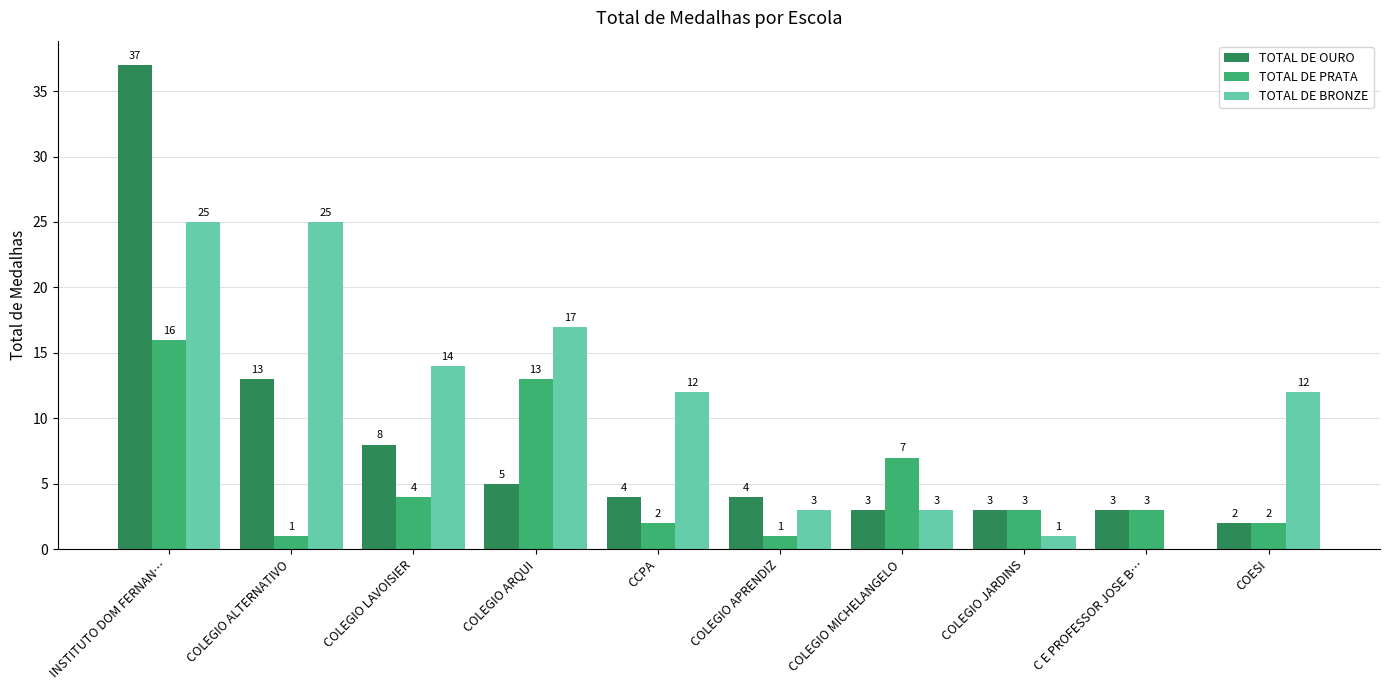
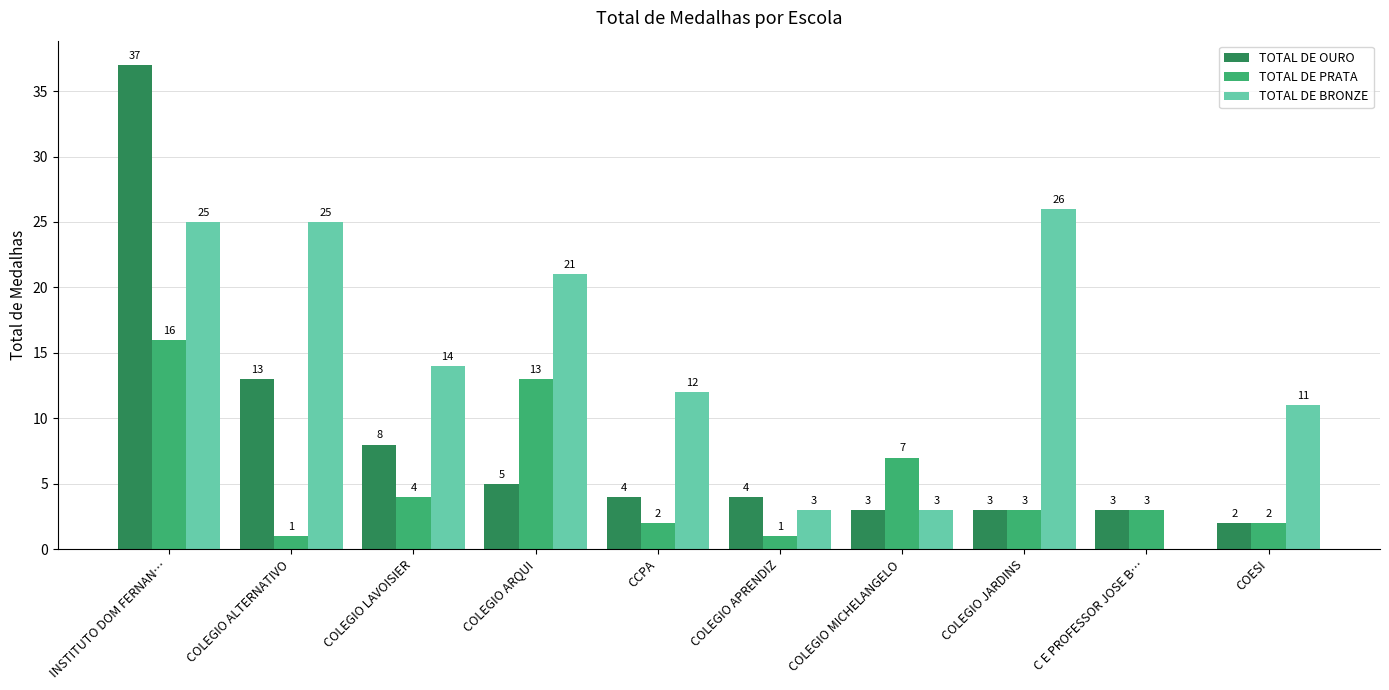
  {
    "TOTAL DE BRONZE": {
      "INSTITUTO DOM FERNAN…": 25,
      "COLEGIO ALTERNATIVO": 25,
      "COLEGIO LAVOISIER": 14,
-     "COLEGIO ARQUI": 17,
+     "COLEGIO ARQUI": 21,
      "CCPA": 12,
      "COLEGIO APRENDIZ": 3,
      "COLEGIO MICHELANGELO": 3,
-     "COLEGIO JARDINS": 1,
-     "COESI": 12
+     "COLEGIO JARDINS": 26,
+     "COESI": 11
    }
  }
